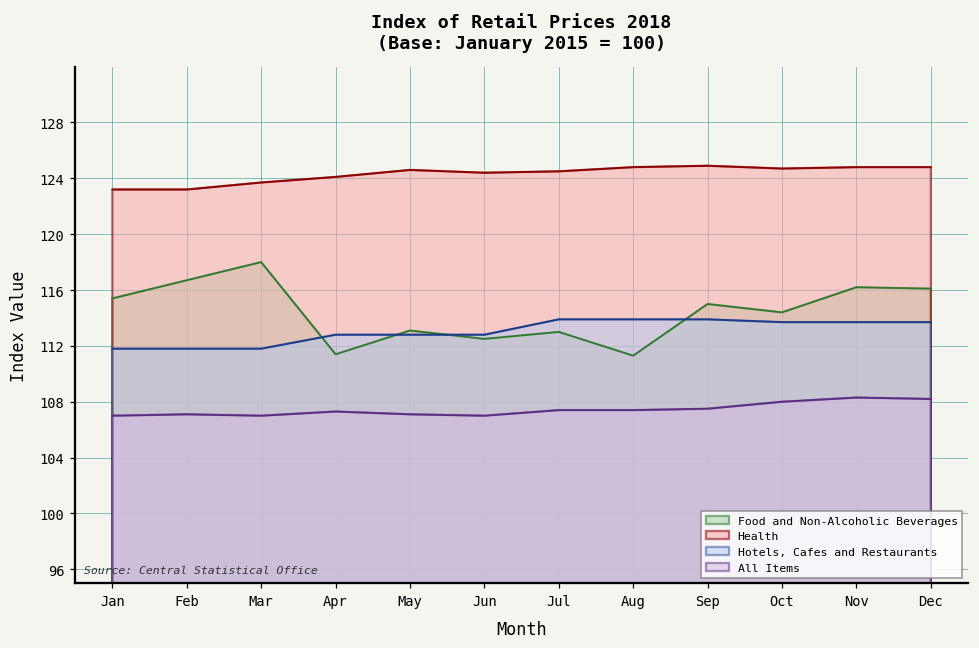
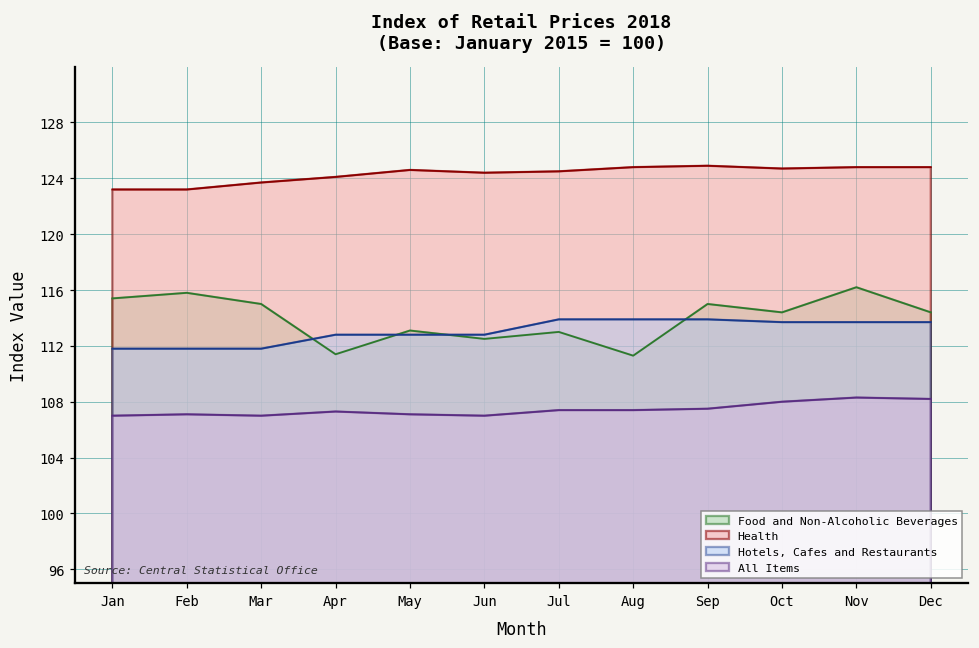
  {
    "Food and Non-Alcoholic Beverages": {
      "Jan": 115.4,
-     "Feb": 116.7,
-     "Mar": 118,
+     "Feb": 115.8,
+     "Mar": 115,
      "Apr": 111.4,
      "May": 113.1,
      "Jun": 112.5,
      "Jul": 113.0,
      "Aug": 111.3,
      "Sep": 115.0,
      "Oct": 114.4,
      "Nov": 116.2,
-     "Dec": 116.1
+     "Dec": 114.4
    }
  }
